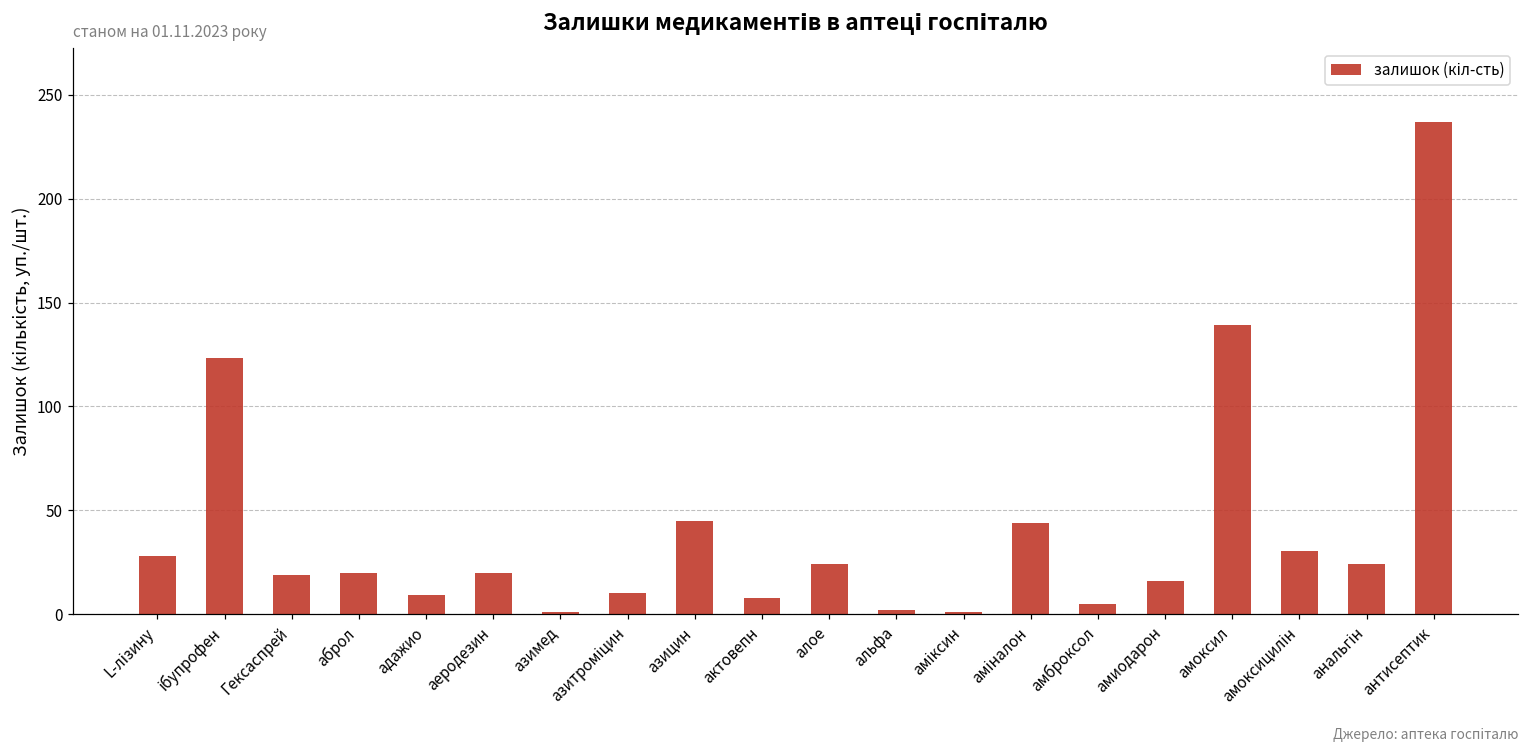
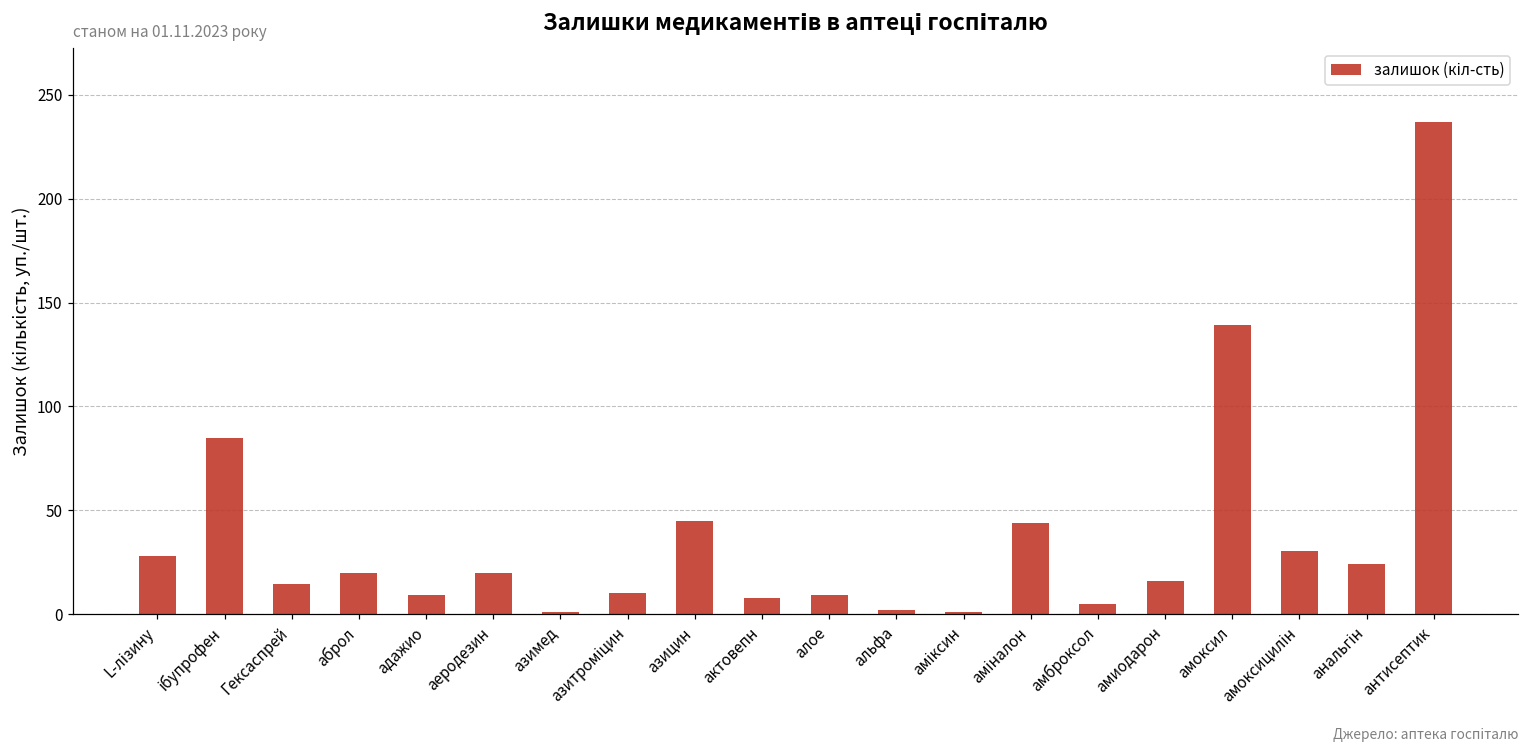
  {
    "L-лізину": 28,
-   "ібупрофен": 124,
-   "Гексаспрей": 19,
+   "ібупрофен": 85,
+   "Гексаспрей": 14,
    "аброл": 20,
    "адажио": 9,
    "аеродезин": 20,
    "азитроміцин": 10,
    "азицин": 45,
    "актовепн": 8,
-   "алое": 24,
+   "алое": 9,
    "альфа": 2,
    "аміналон": 44,
    "амброксол": 5,
    "амиодарон": 16,
    "амоксил": 139,
    "амоксицилін": 30,
    "анальгін": 24,
    "антисептик": 237
  }
